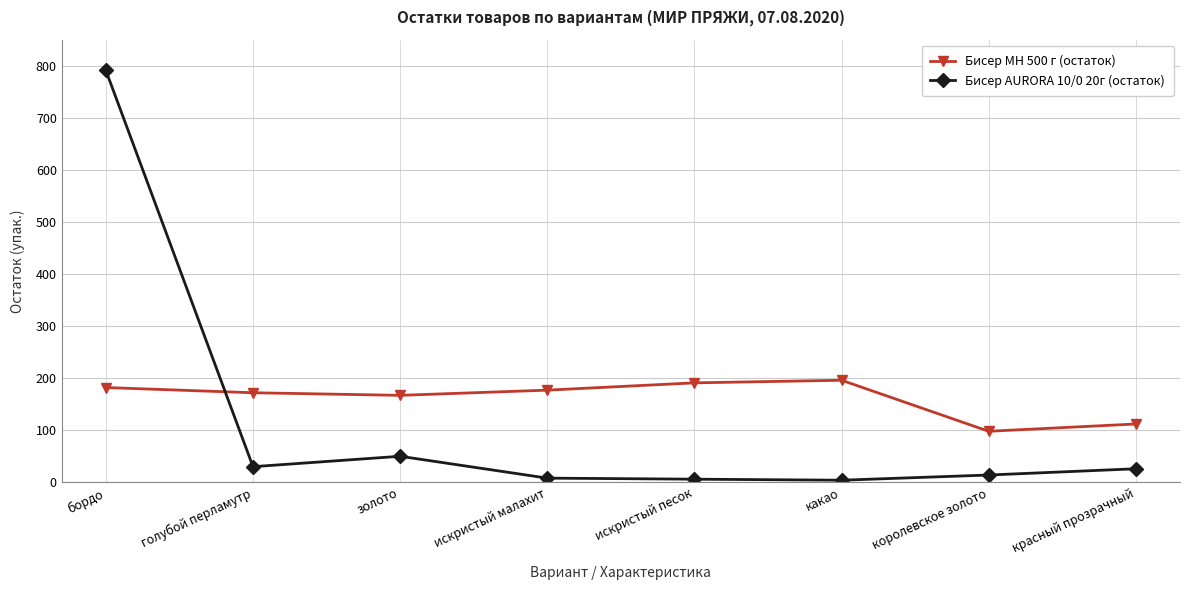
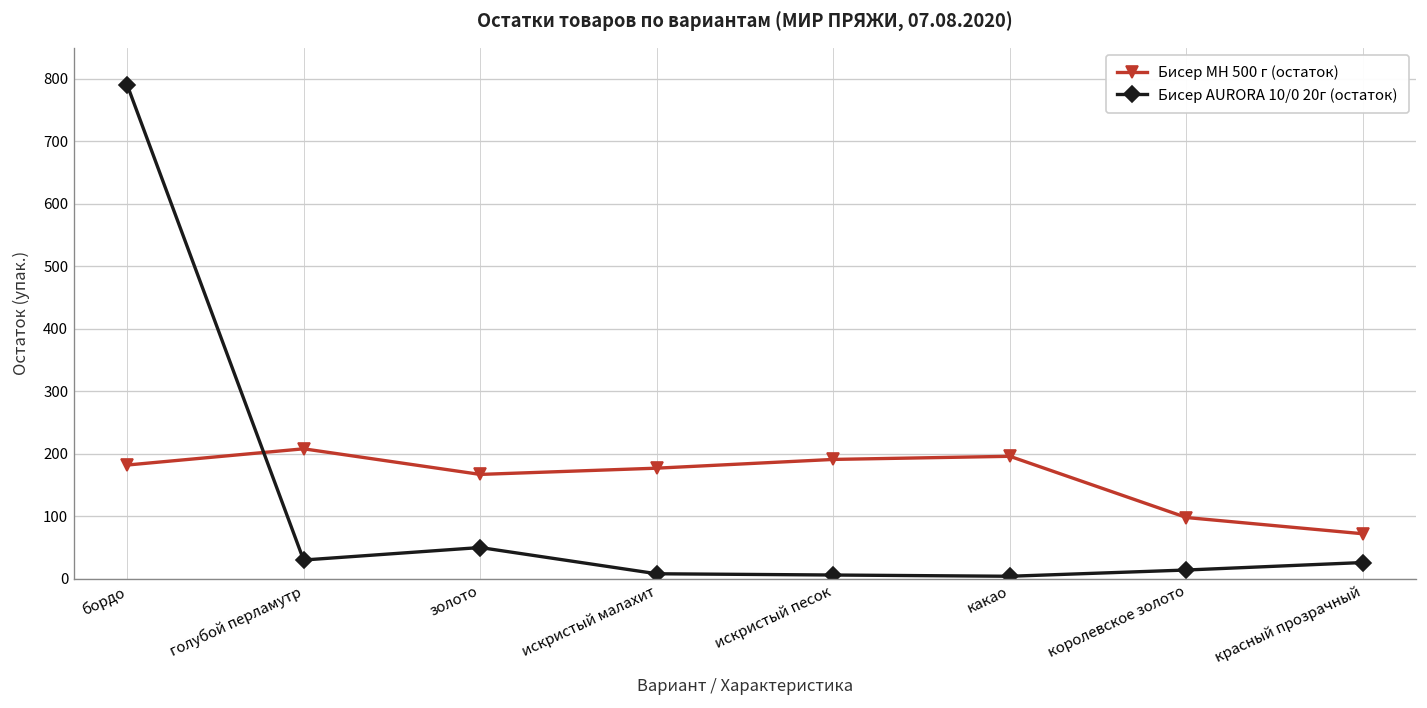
  {
    "Бисер MH 500 г (остаток)": {
      "бордо": 180,
-     "голубой перламутр": 170,
+     "голубой перламутр": 210,
      "золото": 170,
      "искристый малахит": 180,
      "искристый песок": 190,
      "какао": 200,
      "королевское золото": 100,
-     "красный прозрачный": 110
+     "красный прозрачный": 70
    },
    "Бисер AURORA 10/0 20г (остаток)": {
      "бордо": 790,
      "голубой перламутр": 30,
      "золото": 50,
      "искристый малахит": 10,
      "искристый песок": 10,
      "какао": 0,
      "королевское золото": 10,
      "красный прозрачный": 30
    }
  }
